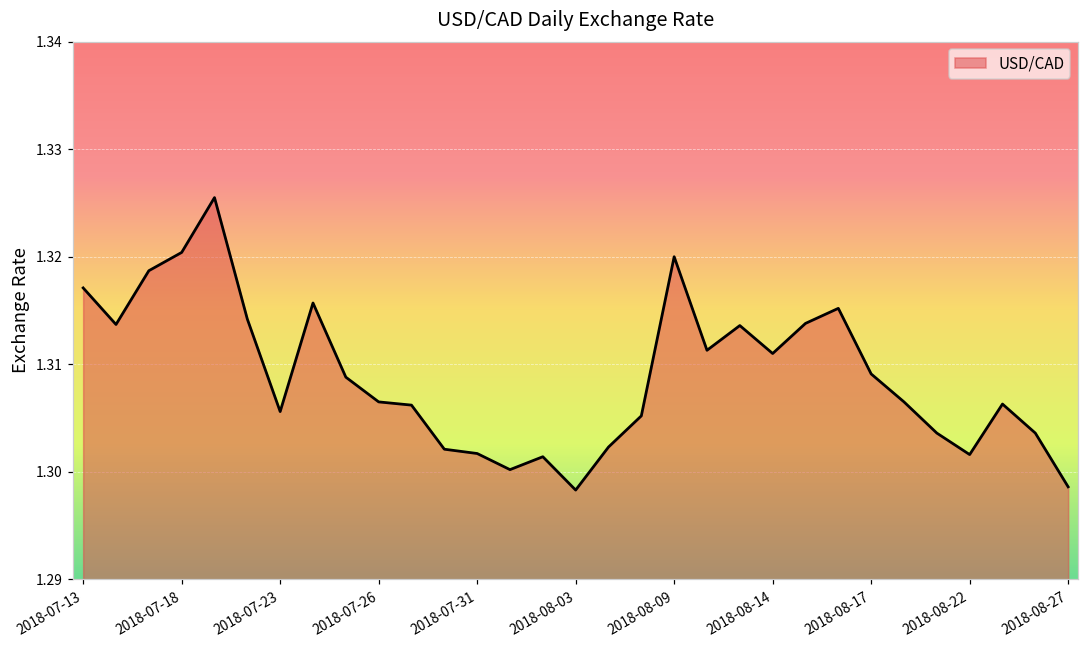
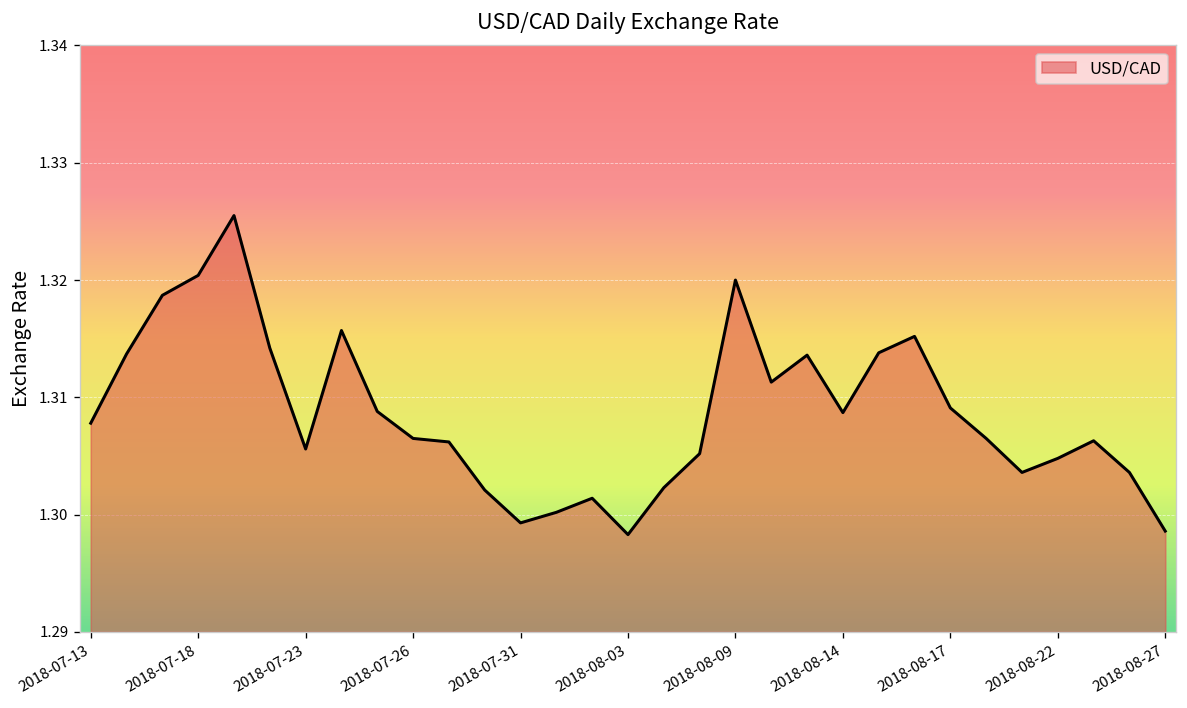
  {
-   "2018-07-13": 1.317,
+   "2018-07-13": 1.308,
    "2018-07-18": 1.320,
    "2018-07-23": 1.306,
    "2018-07-26": 1.307,
-   "2018-07-31": 1.302,
+   "2018-07-31": 1.299,
    "2018-08-03": 1.298,
    "2018-08-09": 1.320,
-   "2018-08-14": 1.311,
+   "2018-08-14": 1.309,
    "2018-08-17": 1.309,
-   "2018-08-22": 1.302,
+   "2018-08-22": 1.305,
    "2018-08-27": 1.299
  }
